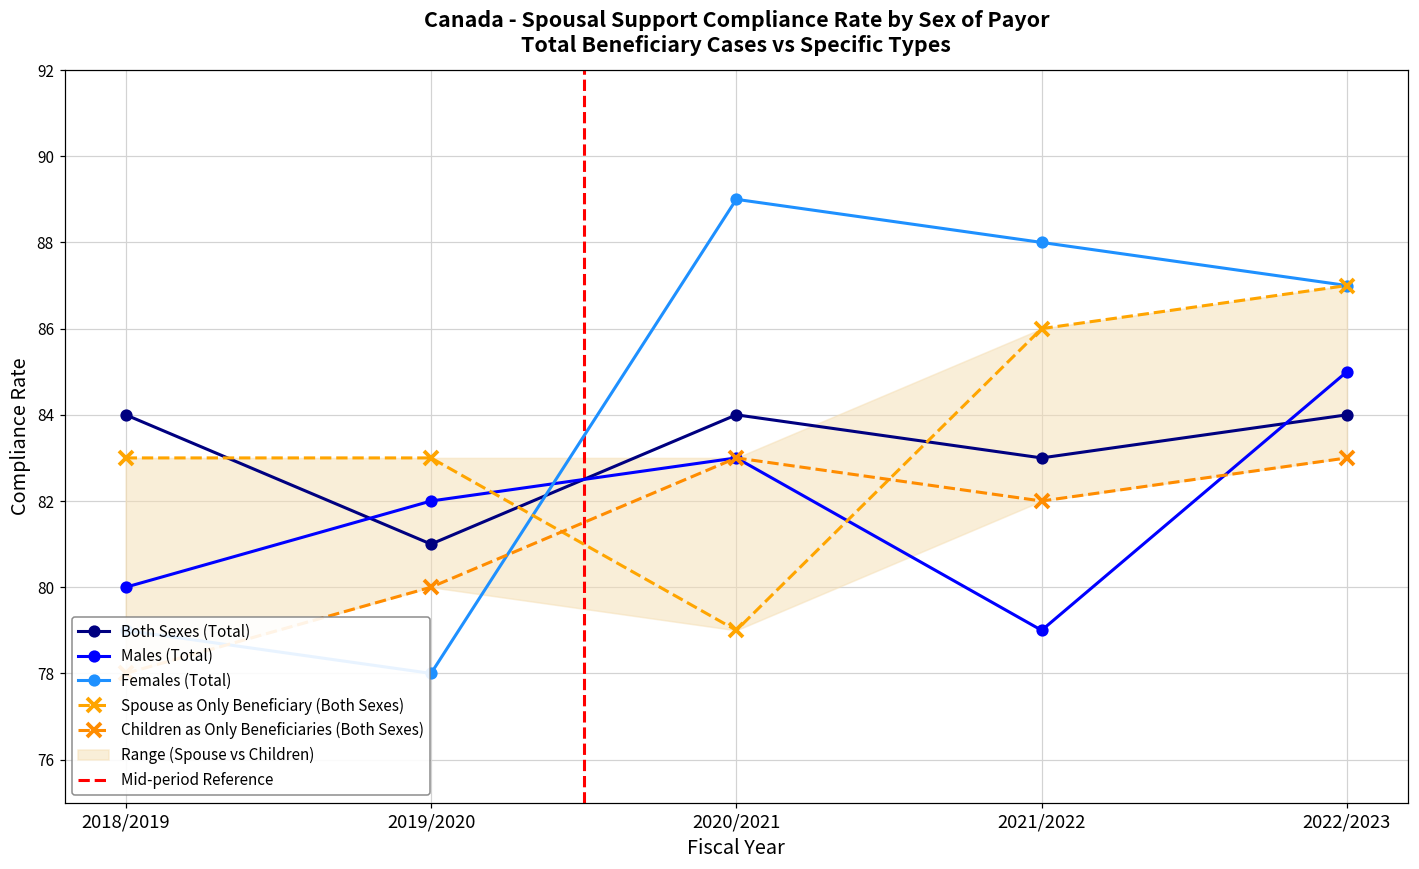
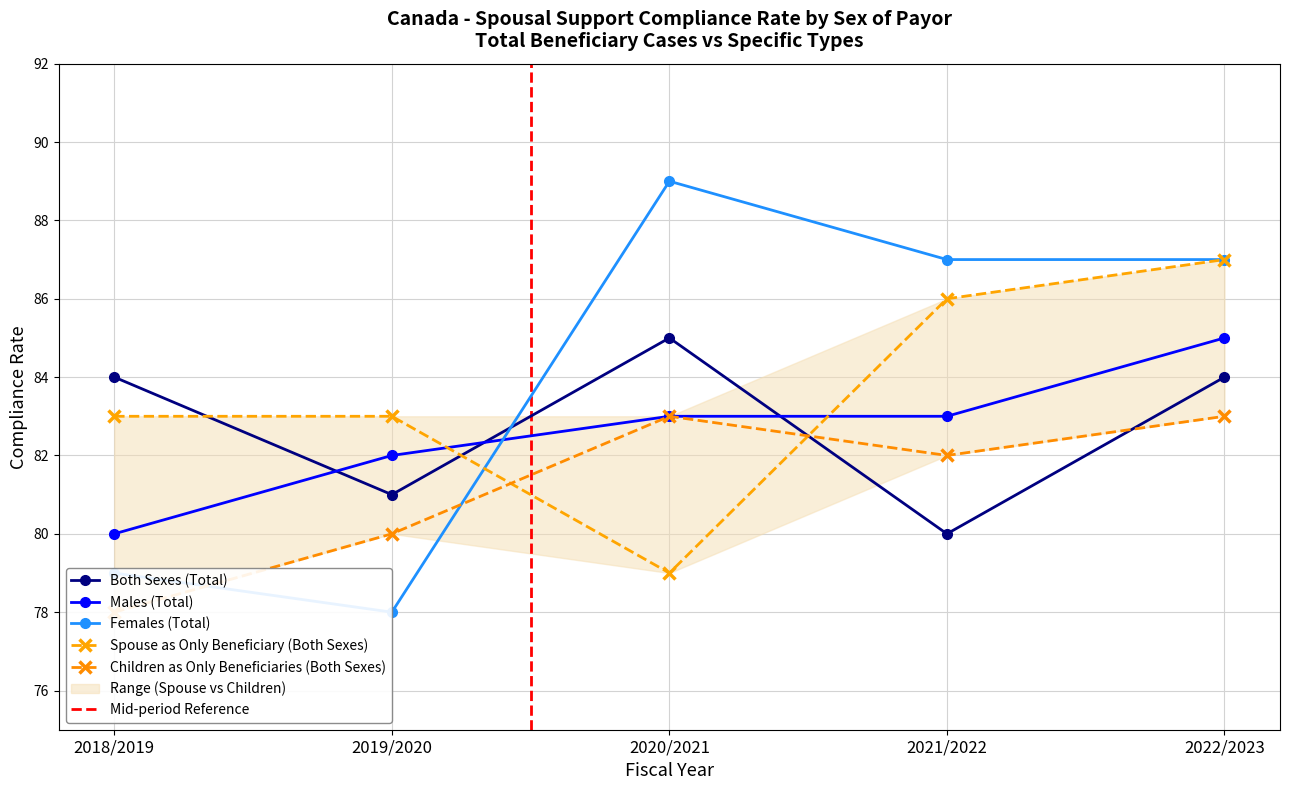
  {
    "Both Sexes (Total)": {
      "2018/2019": 84,
      "2019/2020": 81,
-     "2020/2021": 84,
-     "2021/2022": 83,
+     "2020/2021": 85,
+     "2021/2022": 80,
      "2022/2023": 84
    },
    "Males (Total)": {
      "2018/2019": 80,
      "2019/2020": 82,
-     "2021/2022": 79,
+     "2021/2022": 83,
      "2022/2023": 85
    },
    "Females (Total)": {
      "2019/2020": 78,
      "2020/2021": 89,
-     "2021/2022": 88
+     "2021/2022": 87
    }
  }
